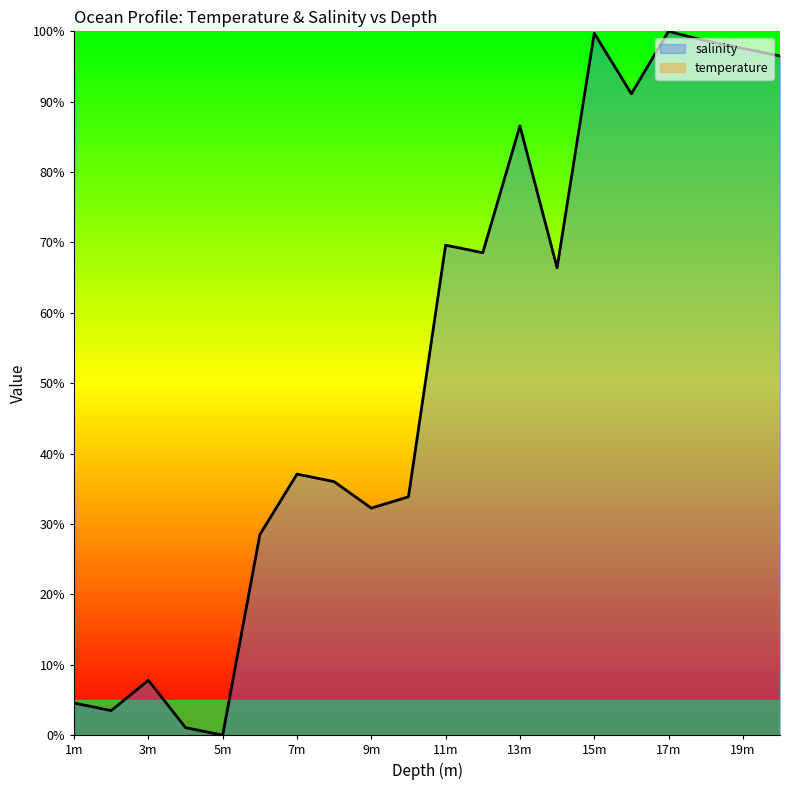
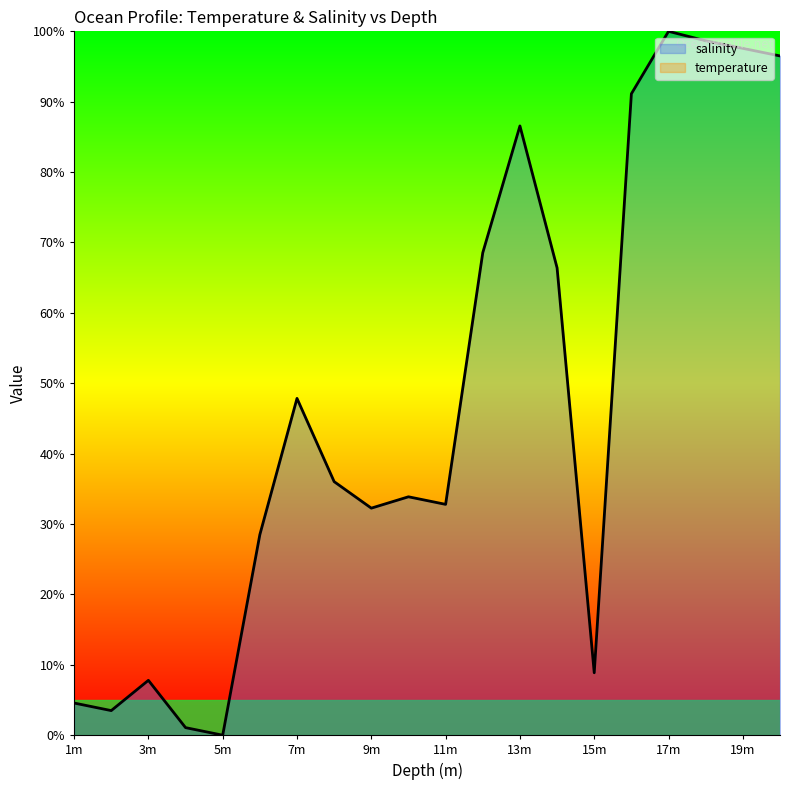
  {
    "3m": "8%",
-   "7m": "37%",
+   "7m": "48%",
    "9m": "32%",
-   "11m": "70%",
+   "11m": "33%",
    "13m": "87%",
-   "15m": "100%",
+   "15m": "9%",
    "17m": "100%"
  }
